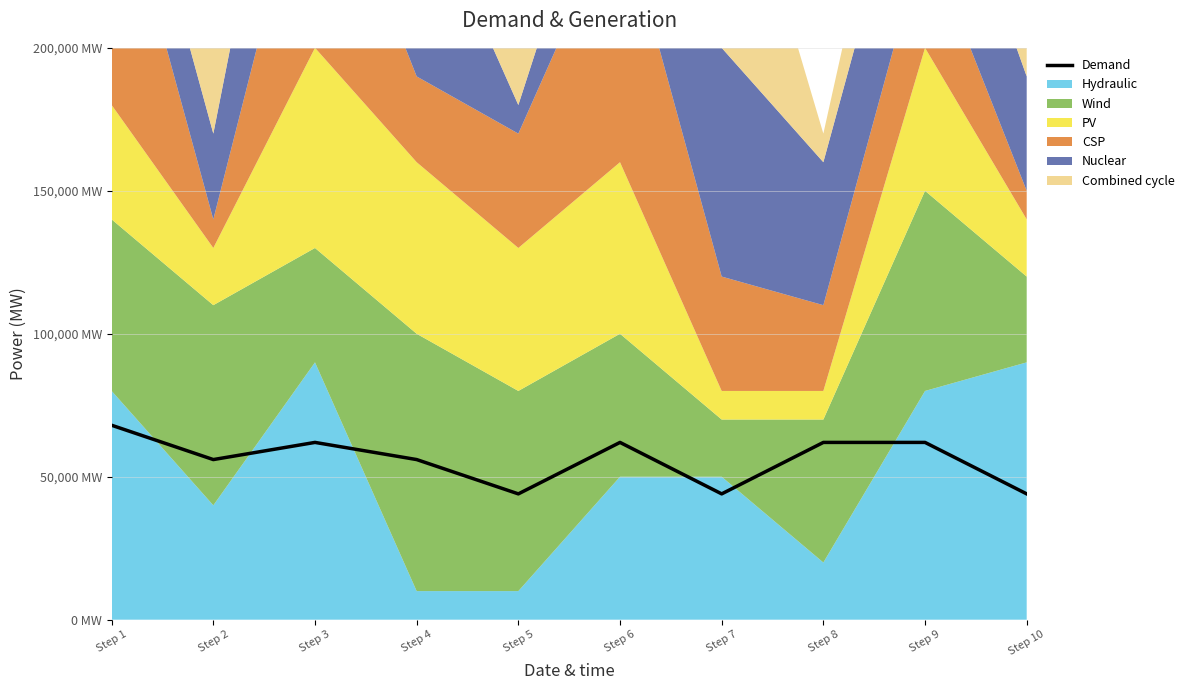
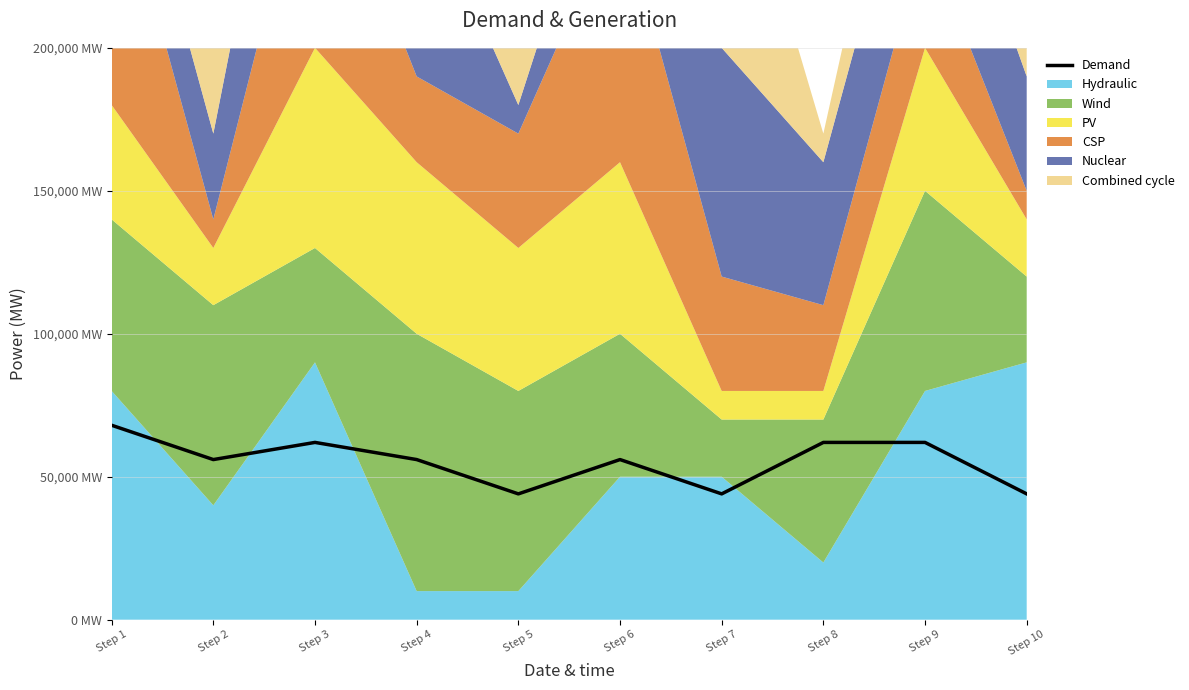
  {
    "Demand": {
      "Step 1": "68,000 MW",
      "Step 2": "56,000 MW",
      "Step 3": "62,000 MW",
      "Step 4": "56,000 MW",
      "Step 5": "44,000 MW",
-     "Step 6": "62,000 MW",
+     "Step 6": "56,000 MW",
      "Step 7": "44,000 MW",
      "Step 8": "62,000 MW",
      "Step 9": "62,000 MW",
      "Step 10": "44,000 MW"
    },
    "Hydraulic": {
      "Step 1": "80,000 MW",
      "Step 2": "40,000 MW",
      "Step 3": "90,000 MW",
      "Step 4": "10,000 MW",
      "Step 5": "10,000 MW",
      "Step 6": "50,000 MW",
      "Step 7": "50,000 MW",
      "Step 8": "20,000 MW",
      "Step 9": "80,000 MW",
      "Step 10": "90,000 MW"
    },
    "Wind": {
      "Step 1": "60,000 MW",
      "Step 2": "70,000 MW",
      "Step 3": "40,000 MW",
      "Step 4": "90,000 MW",
      "Step 5": "70,000 MW",
      "Step 6": "50,000 MW",
      "Step 7": "20,000 MW",
      "Step 8": "50,000 MW",
      "Step 9": "70,000 MW",
      "Step 10": "30,000 MW"
    },
    "PV": {
      "Step 1": "40,000 MW",
      "Step 2": "20,000 MW",
      "Step 3": "70,000 MW",
      "Step 4": "60,000 MW",
      "Step 5": "50,000 MW",
      "Step 6": "60,000 MW",
      "Step 7": "10,000 MW",
      "Step 8": "10,000 MW",
      "Step 9": "50,000 MW",
      "Step 10": "20,000 MW"
    },
    "CSP": {
      "Step 2": "10,000 MW",
      "Step 4": "30,000 MW",
      "Step 5": "40,000 MW",
      "Step 7": "40,000 MW",
      "Step 8": "30,000 MW",
      "Step 10": "10,000 MW"
    },
    "Nuclear": {
      "Step 2": "30,000 MW",
      "Step 5": "10,000 MW",
      "Step 7": "80,000 MW",
      "Step 8": "50,000 MW",
      "Step 10": "40,000 MW"
    },
    "Combined cycle": {
      "Step 2": "30,000 MW",
      "Step 8": "10,000 MW"
    }
  }
